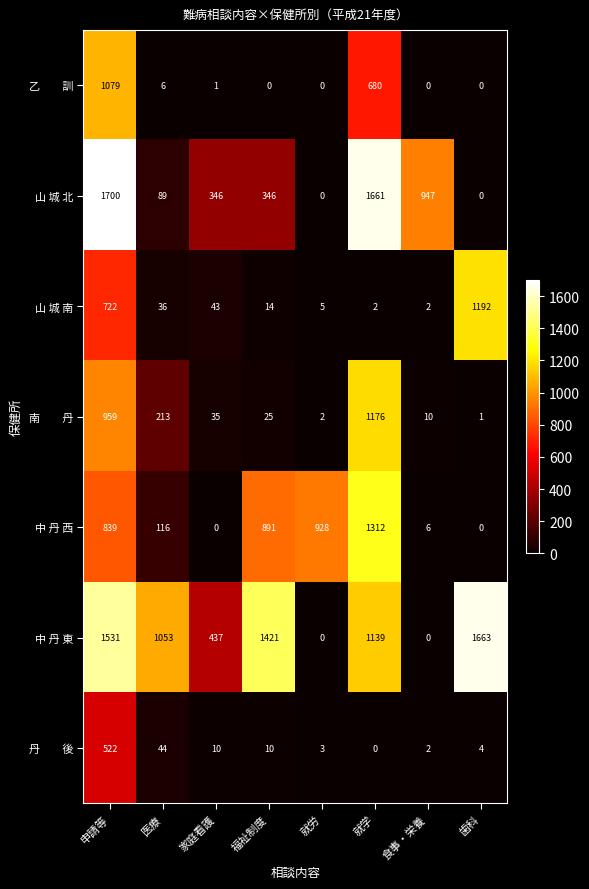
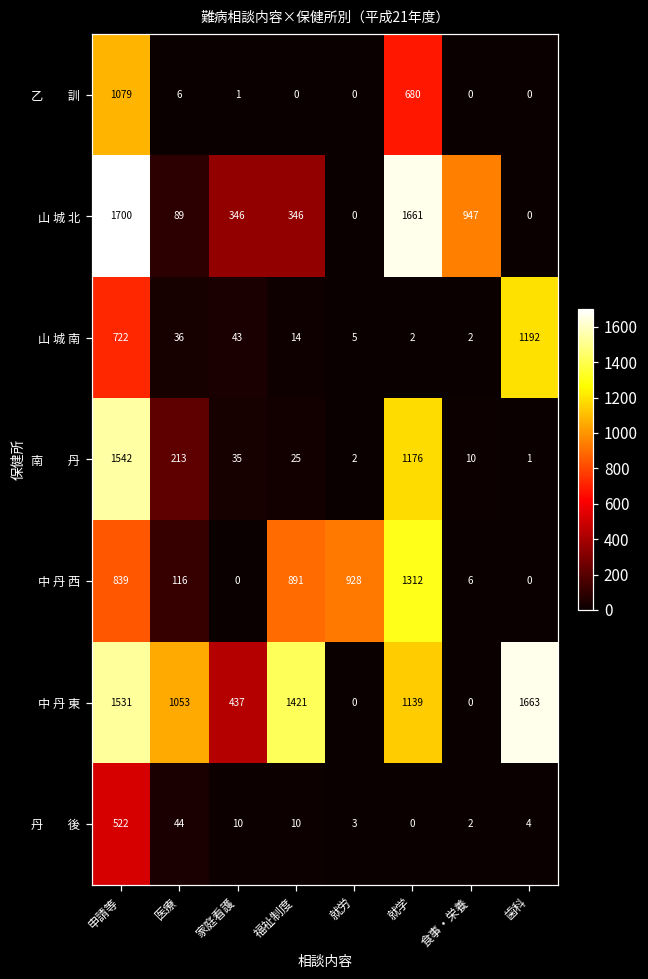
  {
    "乙 訓": {
      "申請等": 1079,
      "医療": 6,
      "家庭看護": 1,
      "福祉制度": 0,
      "就労": 0,
      "就学": 680,
      "食事・栄養": 0,
      "歯科": 0
    },
    "山 城 北": {
      "申請等": 1700,
      "医療": 89,
      "家庭看護": 346,
      "福祉制度": 346,
      "就労": 0,
      "就学": 1661,
      "食事・栄養": 947,
      "歯科": 0
    },
    "山 城 南": {
      "申請等": 722,
      "医療": 36,
      "家庭看護": 43,
      "福祉制度": 14,
      "就労": 5,
      "就学": 2,
      "食事・栄養": 2,
      "歯科": 1192
    },
    "南 丹": {
-     "申請等": 959,
+     "申請等": 1542,
      "医療": 213,
      "家庭看護": 35,
      "福祉制度": 25,
      "就労": 2,
      "就学": 1176,
      "食事・栄養": 10,
      "歯科": 1
    },
    "中 丹 西": {
      "申請等": 839,
      "医療": 116,
      "家庭看護": 0,
      "福祉制度": 891,
      "就労": 928,
      "就学": 1312,
      "食事・栄養": 6,
      "歯科": 0
    },
    "中 丹 東": {
      "申請等": 1531,
      "医療": 1053,
      "家庭看護": 437,
      "福祉制度": 1421,
      "就労": 0,
      "就学": 1139,
      "食事・栄養": 0,
      "歯科": 1663
    },
    "丹 後": {
      "申請等": 522,
      "医療": 44,
      "家庭看護": 10,
      "福祉制度": 10,
      "就労": 3,
      "就学": 0,
      "食事・栄養": 2,
      "歯科": 4
    }
  }
